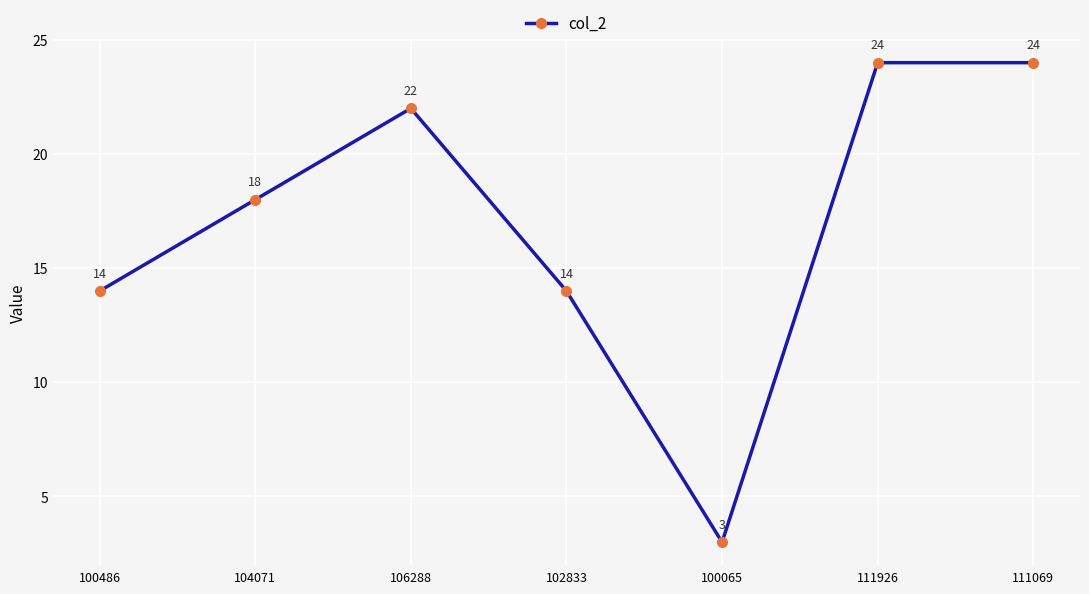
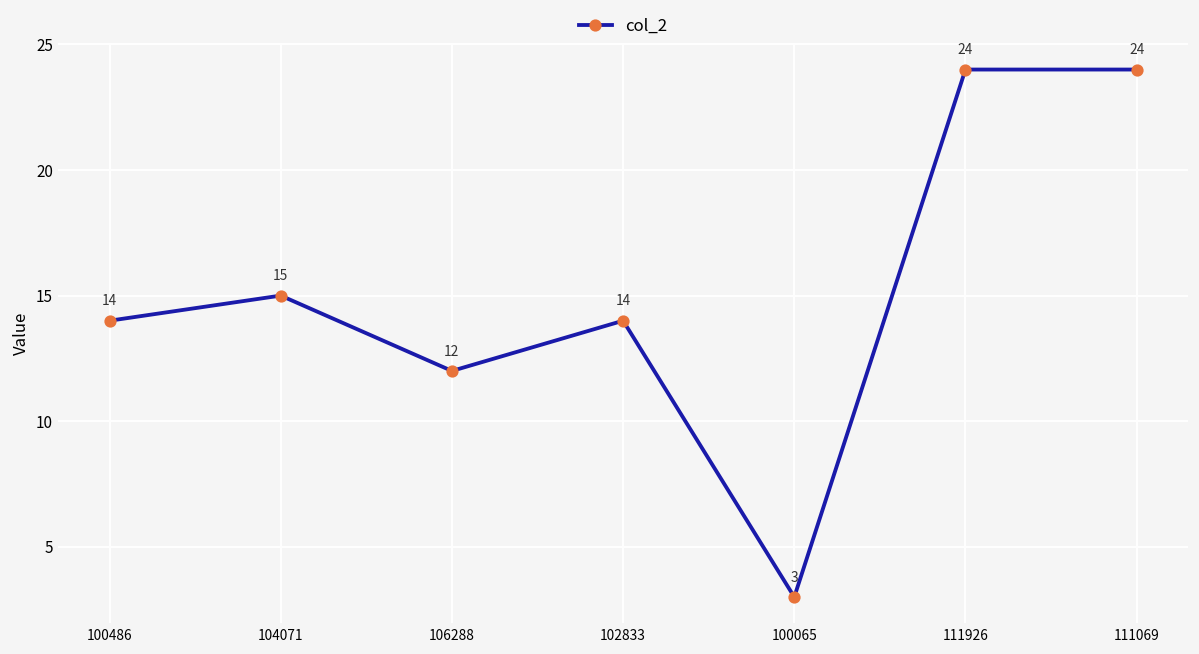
  {
    "100486": 14,
-   "104071": 18,
-   "106288": 22,
+   "104071": 15,
+   "106288": 12,
    "102833": 14,
    "100065": 3,
    "111926": 24,
    "111069": 24
  }
